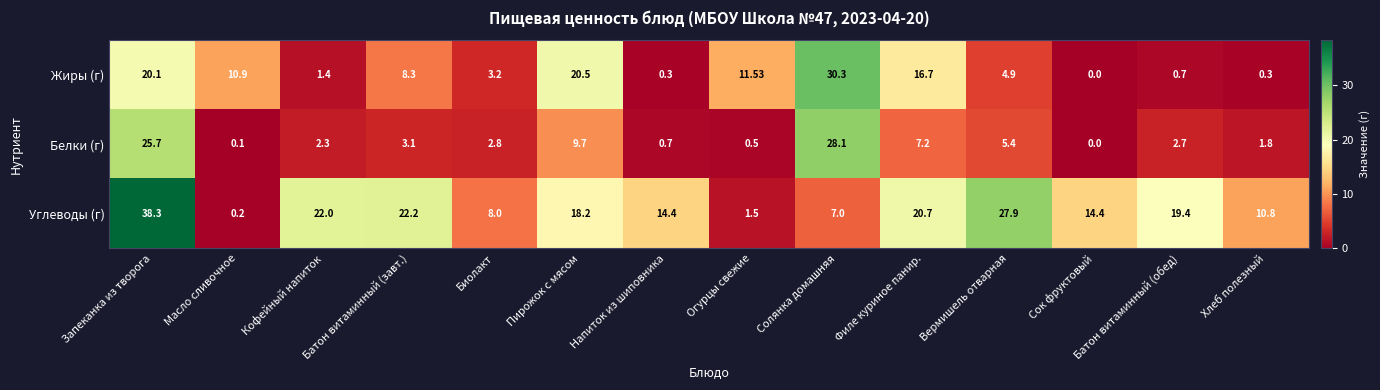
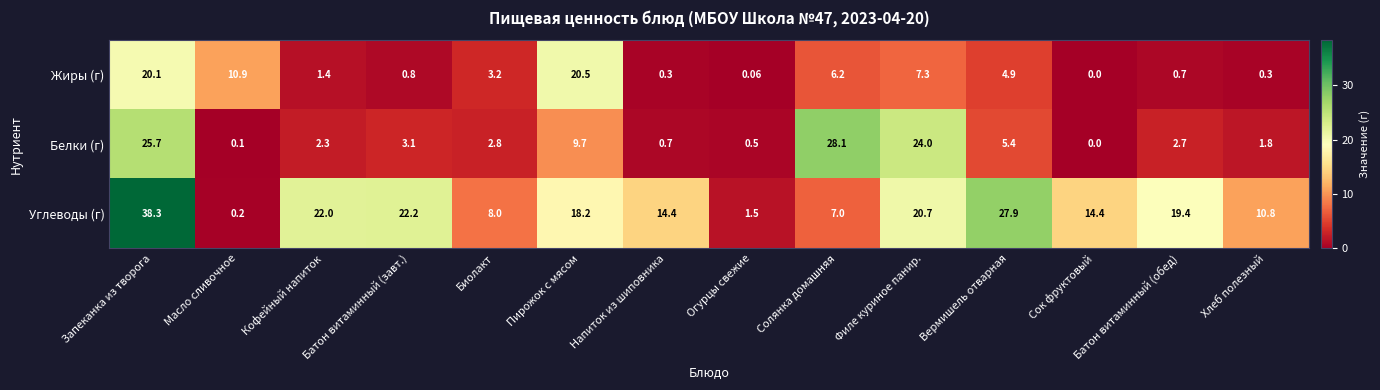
  {
    "Жиры (г)": {
      "Запеканка из творога": 20.1,
      "Масло сливочное": 10.9,
      "Кофейный напиток": 1.4,
-     "Батон витаминный (завт.)": 8.3,
+     "Батон витаминный (завт.)": 0.8,
      "Биолакт": 3.2,
      "Пирожок с мясом": 20.5,
      "Напиток из шиповника": 0.3,
-     "Огурцы свежие": 11.53,
-     "Солянка домашняя": 30.3,
-     "Филе куриное панир.": 16.7,
+     "Огурцы свежие": 0.06,
+     "Солянка домашняя": 6.2,
+     "Филе куриное панир.": 7.3,
      "Вермишель отварная": 4.9,
      "Сок фруктовый": 0.0,
      "Батон витаминный (обед)": 0.7,
      "Хлеб полезный": 0.3
    },
    "Белки (г)": {
      "Запеканка из творога": 25.7,
      "Масло сливочное": 0.1,
      "Кофейный напиток": 2.3,
      "Батон витаминный (завт.)": 3.1,
      "Биолакт": 2.8,
      "Пирожок с мясом": 9.7,
      "Напиток из шиповника": 0.7,
      "Огурцы свежие": 0.5,
      "Солянка домашняя": 28.1,
-     "Филе куриное панир.": 7.2,
+     "Филе куриное панир.": 24.0,
      "Вермишель отварная": 5.4,
      "Сок фруктовый": 0.0,
      "Батон витаминный (обед)": 2.7,
      "Хлеб полезный": 1.8
    },
    "Углеводы (г)": {
      "Запеканка из творога": 38.3,
      "Масло сливочное": 0.2,
      "Кофейный напиток": 22.0,
      "Батон витаминный (завт.)": 22.2,
      "Биолакт": 8.0,
      "Пирожок с мясом": 18.2,
      "Напиток из шиповника": 14.4,
      "Огурцы свежие": 1.5,
      "Солянка домашняя": 7.0,
      "Филе куриное панир.": 20.7,
      "Вермишель отварная": 27.9,
      "Сок фруктовый": 14.4,
      "Батон витаминный (обед)": 19.4,
      "Хлеб полезный": 10.8
    }
  }
